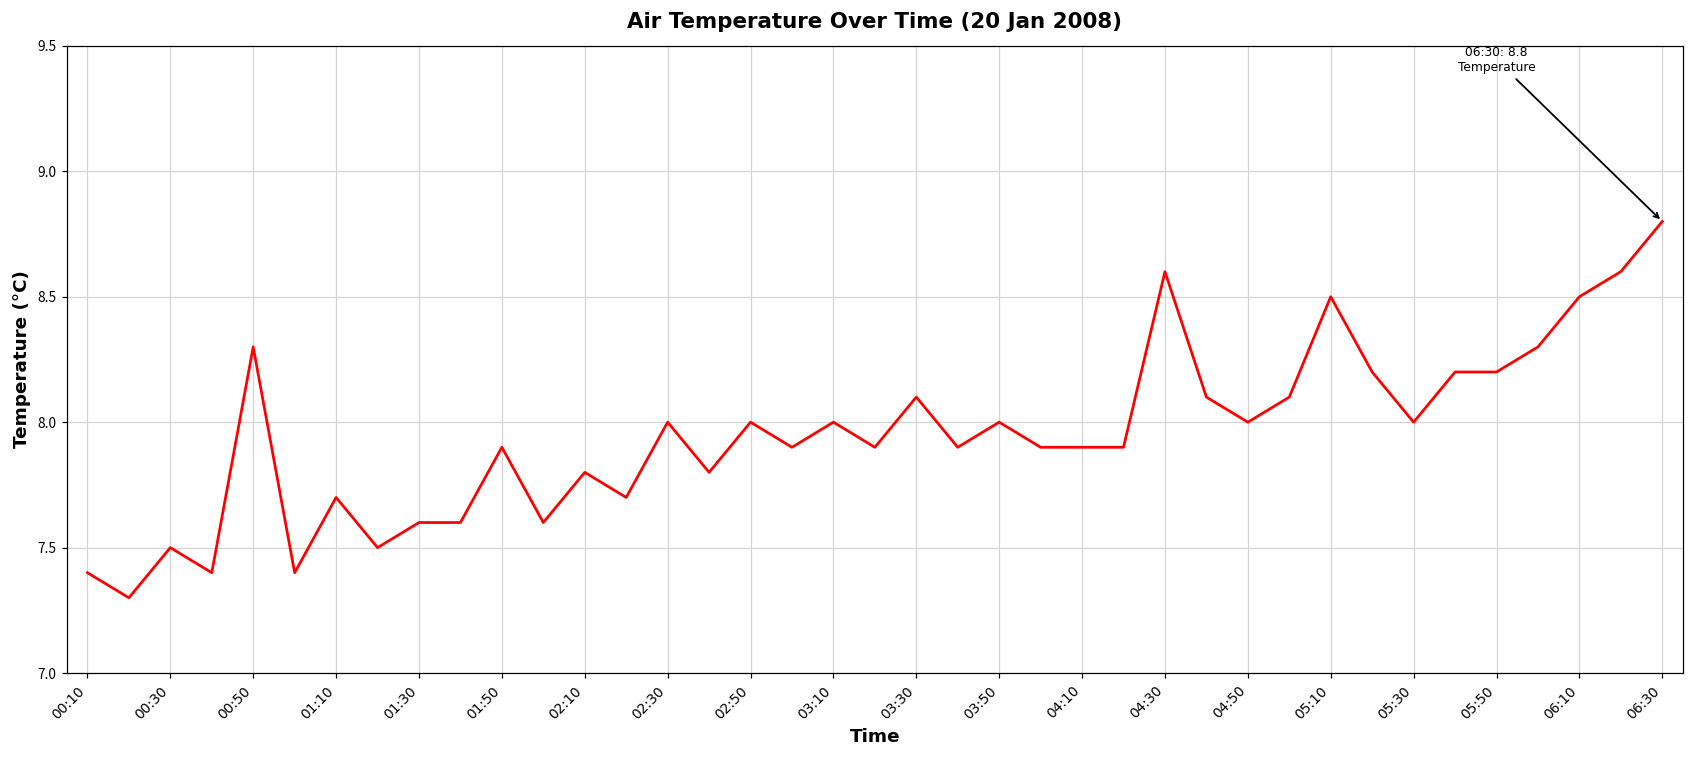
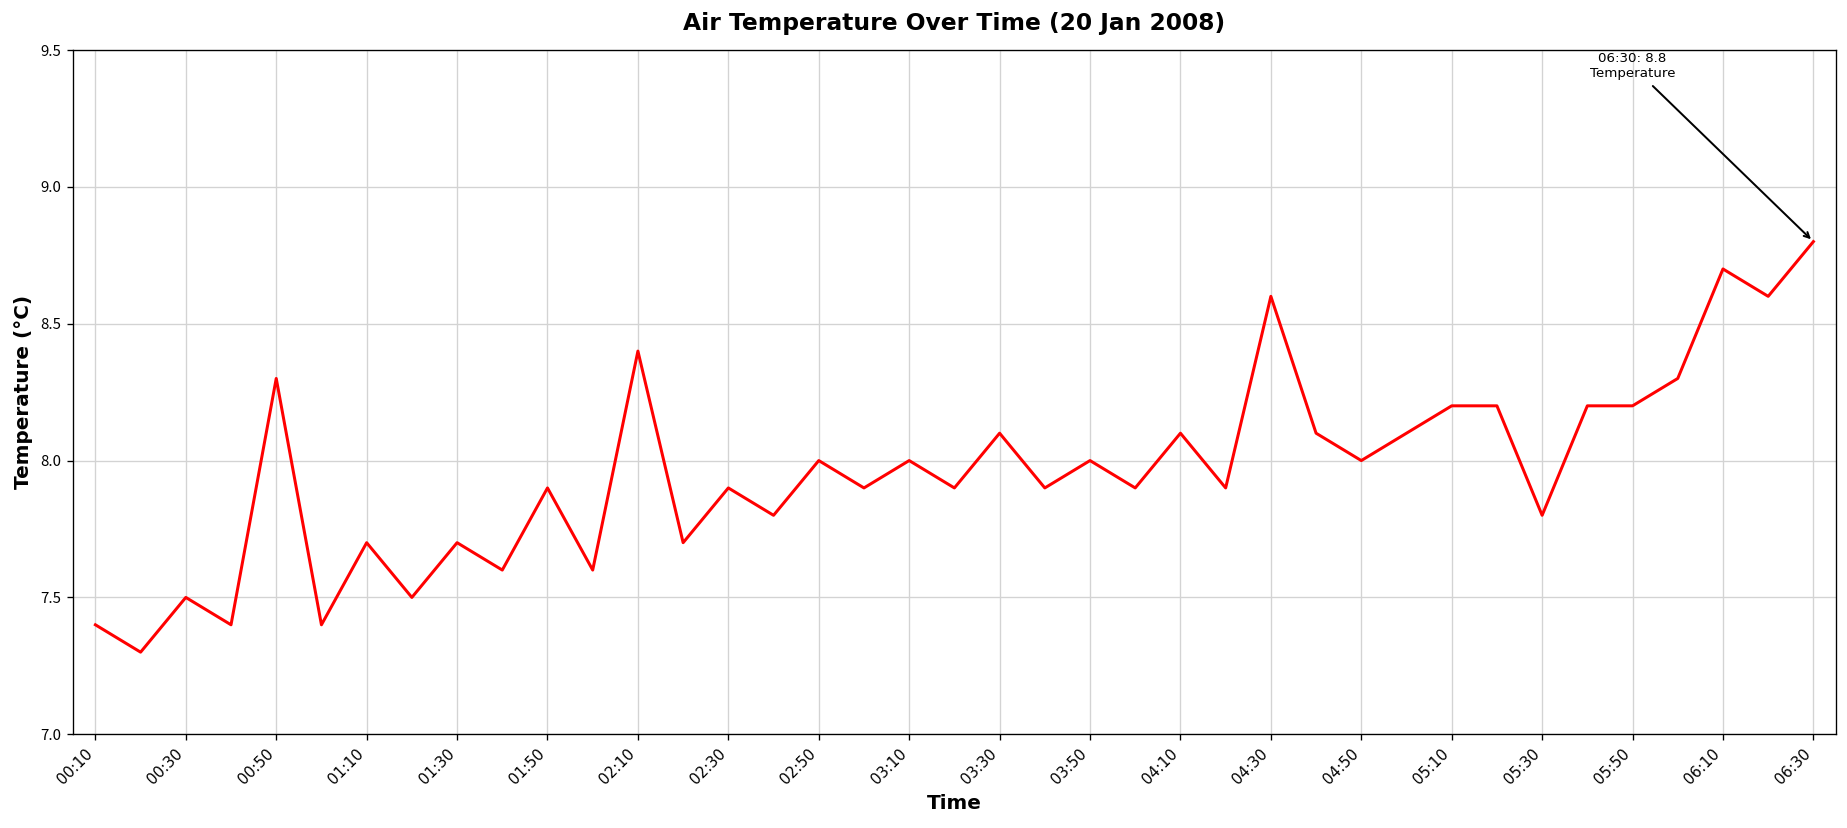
  {
    "00:10": 7.4,
    "00:30": 7.5,
    "00:50": 8.3,
    "01:10": 7.7,
-   "01:30": 7.6,
+   "01:30": 7.7,
    "01:50": 7.9,
-   "02:10": 7.8,
-   "02:30": 8.0,
+   "02:10": 8.4,
+   "02:30": 7.9,
    "02:50": 8.0,
    "03:10": 8.0,
    "03:30": 8.1,
    "03:50": 8.0,
-   "04:10": 7.9,
+   "04:10": 8.1,
    "04:30": 8.6,
    "04:50": 8.0,
-   "05:10": 8.5,
-   "05:30": 8.0,
+   "05:10": 8.2,
+   "05:30": 7.8,
    "05:50": 8.2,
-   "06:10": 8.5
+   "06:10": 8.7
  }
